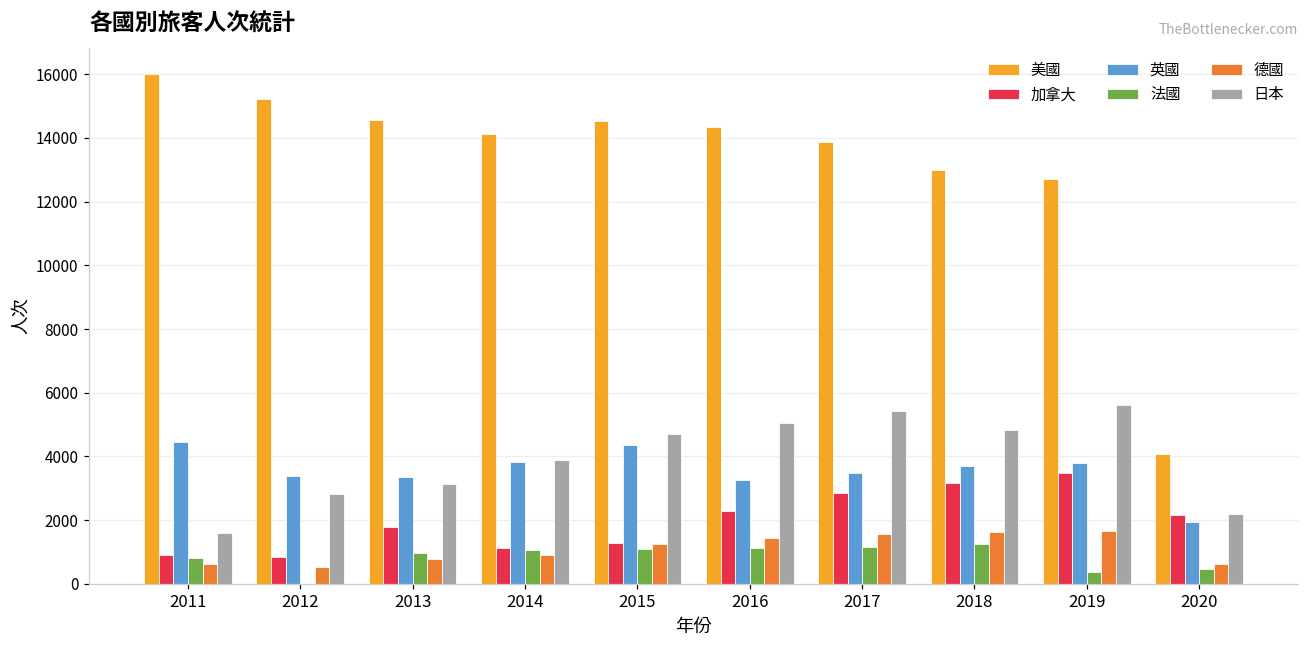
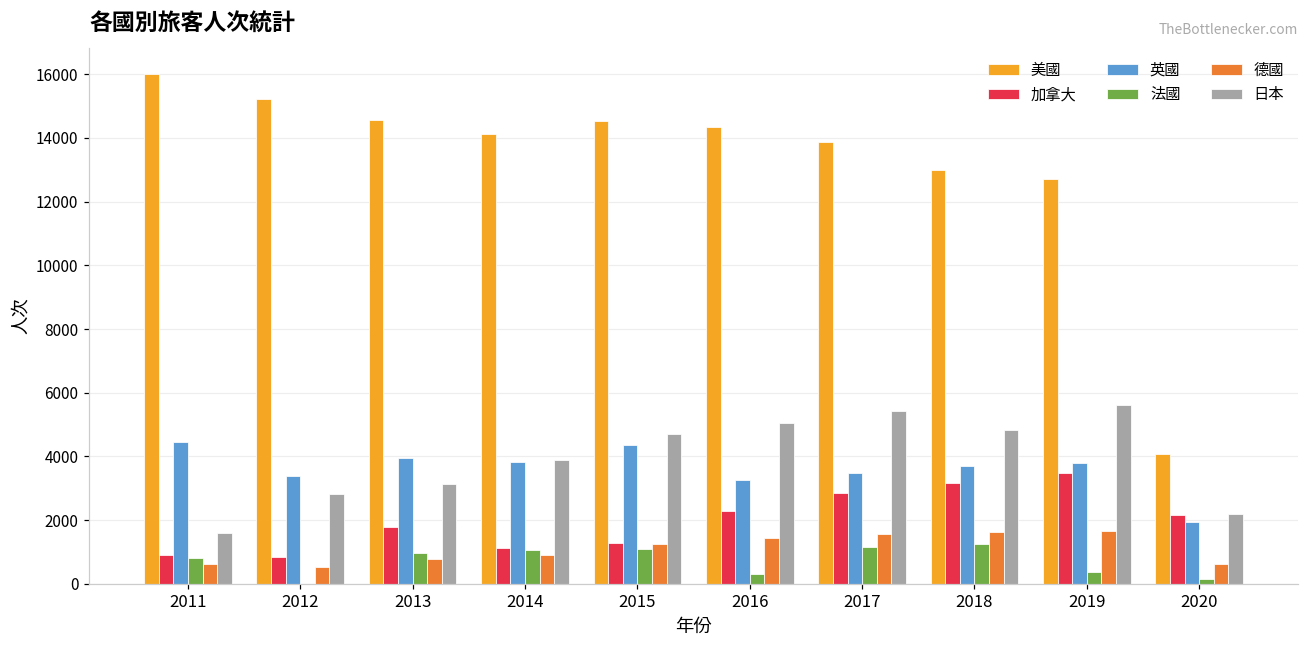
  {
    "加拿大": {
      "2011": 900,
      "2012": 800,
      "2013": 1800,
      "2014": 1100,
      "2015": 1300,
      "2016": 2300,
      "2017": 2900,
      "2018": 3200,
      "2019": 3500,
      "2020": 2200
    },
    "英國": {
      "2011": 4400,
      "2012": 3400,
-     "2013": 3400,
+     "2013": 3900,
      "2014": 3800,
      "2015": 4400,
      "2016": 3300,
      "2017": 3500,
      "2018": 3700,
      "2019": 3800,
      "2020": 1900
    },
    "法國": {
      "2011": 800,
      "2012": 0,
      "2013": 1000,
      "2014": 1100,
      "2015": 1100,
-     "2016": 1100,
+     "2016": 300,
      "2017": 1200,
      "2018": 1300,
      "2019": 400,
-     "2020": 500
+     "2020": 100
    },
    "日本": {
      "2011": 1600,
      "2012": 2800,
      "2013": 3100,
      "2014": 3900,
      "2015": 4700,
      "2016": 5100,
      "2017": 5400,
      "2018": 4800,
      "2019": 5600,
      "2020": 2200
    }
  }
